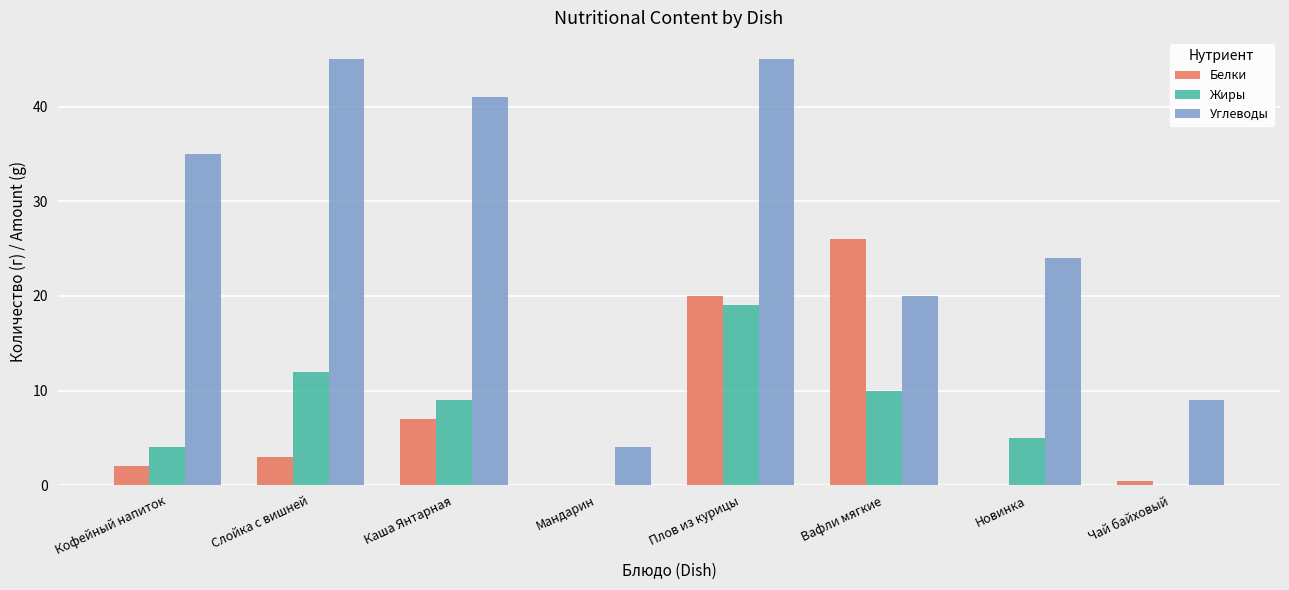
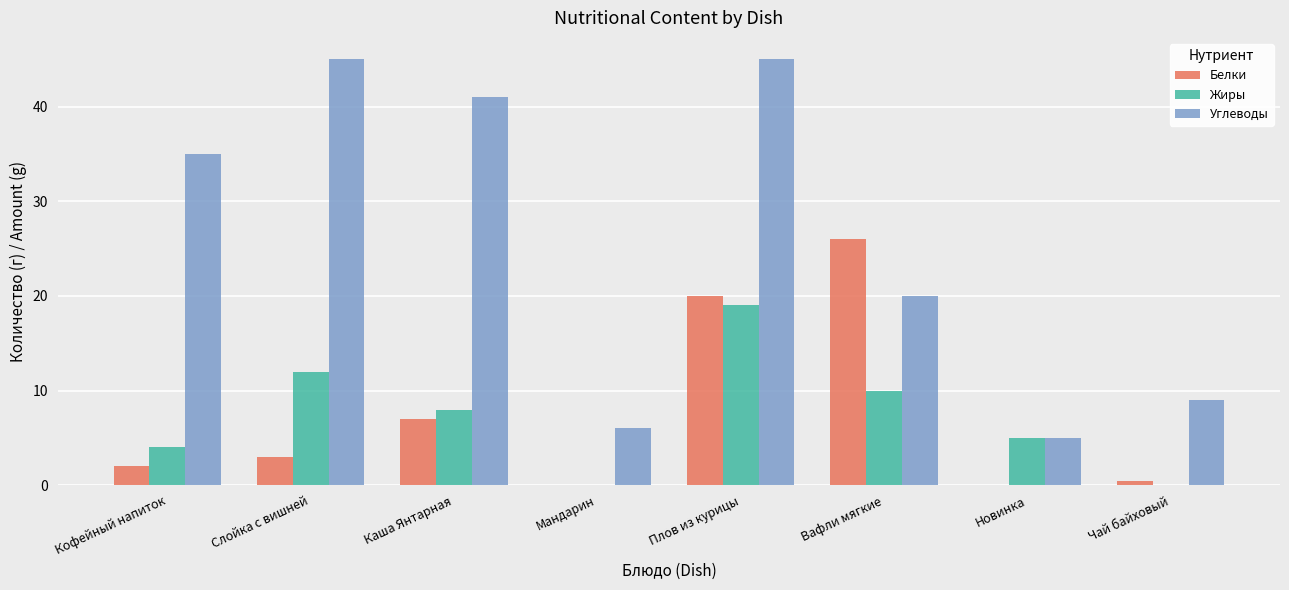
  {
    "Белки": {
      "Кофейный напиток": 2,
      "Слойка с вишней": 3,
      "Каша Янтарная": 7,
      "Мандарин": 0,
      "Плов из курицы": 20,
      "Вафли мягкие": 26,
      "Новинка": 0,
      "Чай байховый": 0
    },
    "Жиры": {
      "Кофейный напиток": 4,
      "Слойка с вишней": 12,
-     "Каша Янтарная": 9,
+     "Каша Янтарная": 8,
      "Мандарин": 0,
      "Плов из курицы": 19,
      "Вафли мягкие": 10,
      "Новинка": 5,
      "Чай байховый": 0
    },
    "Углеводы": {
      "Кофейный напиток": 35,
      "Слойка с вишней": 45,
      "Каша Янтарная": 41,
-     "Мандарин": 4,
+     "Мандарин": 6,
      "Плов из курицы": 45,
      "Вафли мягкие": 20,
-     "Новинка": 24,
+     "Новинка": 5,
      "Чай байховый": 9
    }
  }
